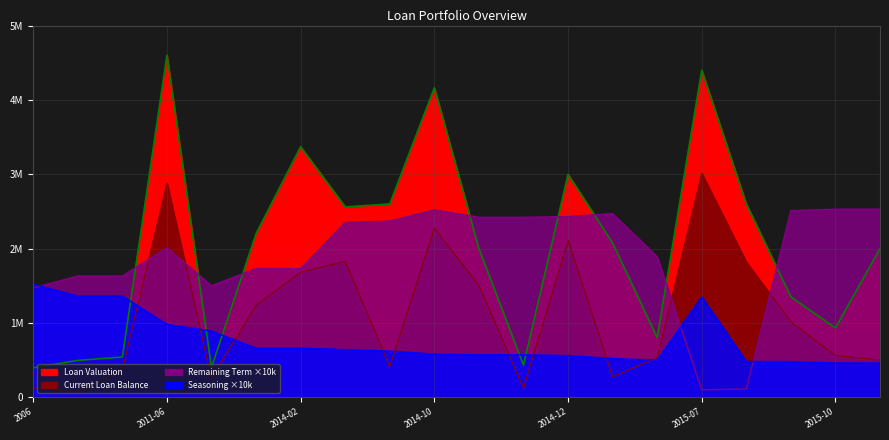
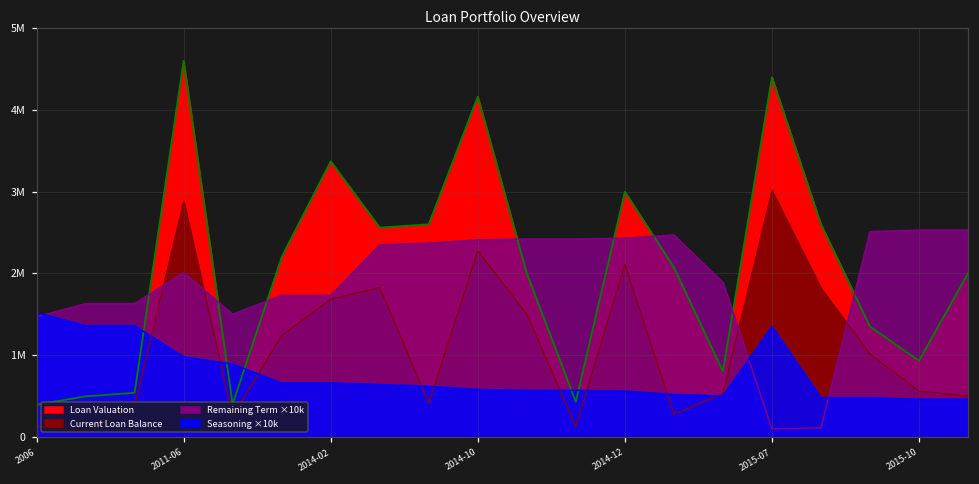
  {
    "Loan Valuation": {
      "2006": 400000,
      "2011-06": 4600000,
      "2014-02": 3400000,
      "2014-10": 4200000,
      "2014-12": 3000000,
      "2015-07": 4400000,
      "2015-10": 900000
    },
    "Current Loan Balance": {
      "2006": 100000,
      "2011-06": 2900000,
      "2014-02": 1700000,
      "2014-10": 2300000,
      "2014-12": 2100000,
      "2015-07": 3000000,
      "2015-10": 600000
    },
    "Remaining Term ×10k": {
      "2006": 1500000,
      "2011-06": 2000000,
      "2014-02": 1700000,
-     "2014-10": 2500000,
+     "2014-10": 2400000,
      "2014-12": 2400000,
      "2015-07": 100000,
      "2015-10": 2500000
    },
    "Seasoning ×10k": {
      "2006": 1500000,
      "2011-06": 1000000,
      "2014-02": 700000,
      "2014-10": 600000,
      "2014-12": 600000,
      "2015-07": 1400000,
      "2015-10": 500000
    }
  }
